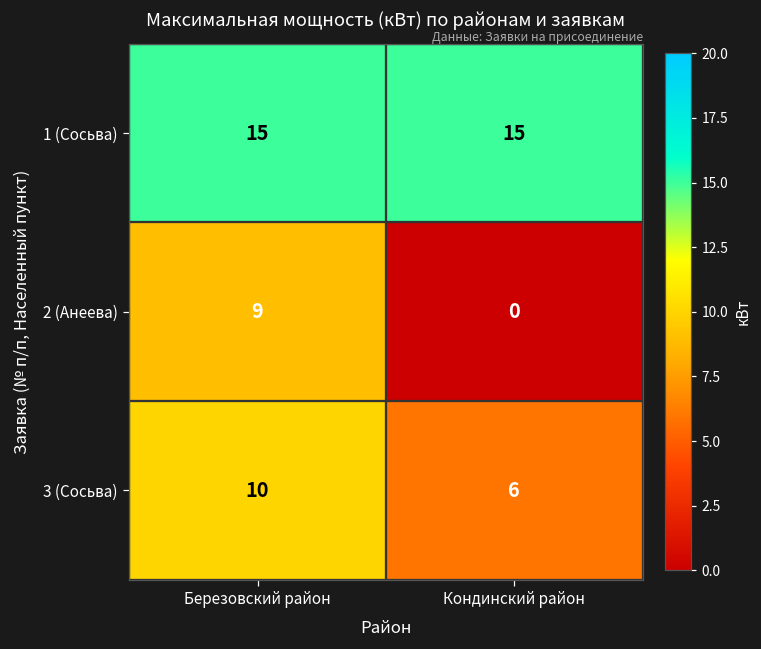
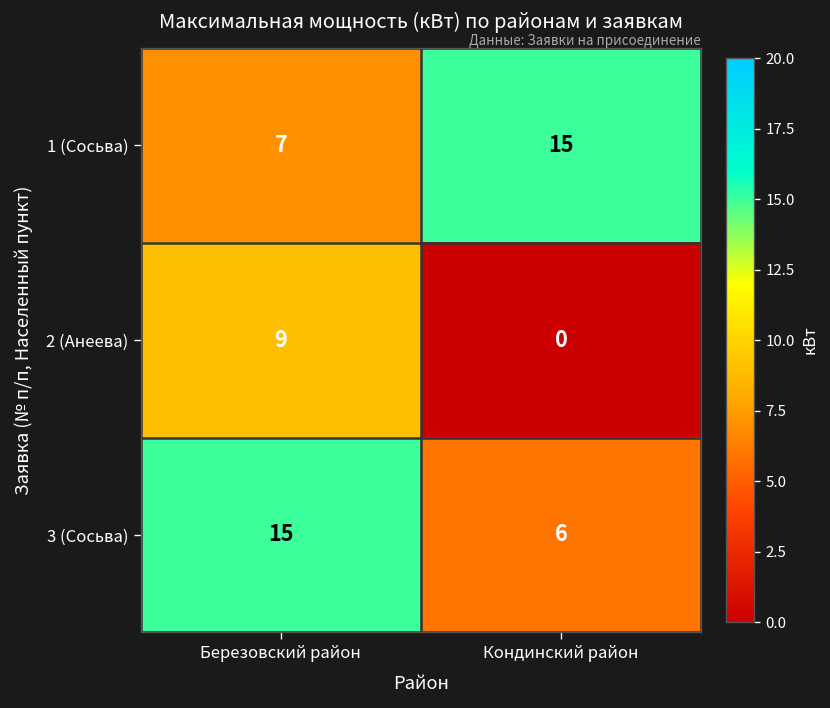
  {
    "1 (Сосьва)": {
-     "Березовский район": 15,
+     "Березовский район": 7,
      "Кондинский район": 15
    },
    "2 (Анеева)": {
      "Березовский район": 9,
      "Кондинский район": 0
    },
    "3 (Сосьва)": {
-     "Березовский район": 10,
+     "Березовский район": 15,
      "Кондинский район": 6
    }
  }
